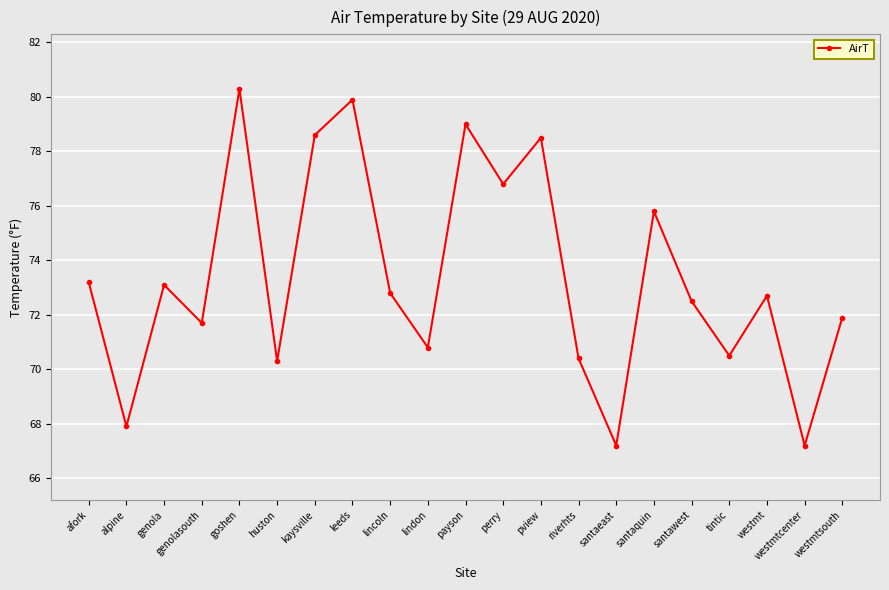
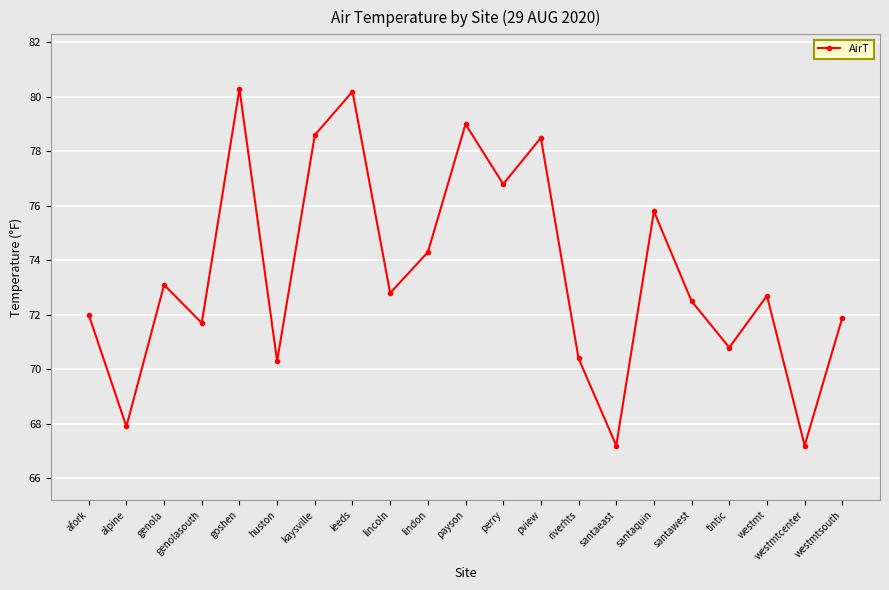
  {
-   "afork": 73.2,
+   "afork": 72.0,
    "alpine": 67.9,
    "genola": 73.1,
    "genolasouth": 71.7,
    "goshen": 80.3,
    "huston": 70.3,
    "kaysville": 78.6,
-   "leeds": 79.9,
+   "leeds": 80.2,
    "lincoln": 72.8,
-   "lindon": 70.8,
+   "lindon": 74.3,
    "payson": 79.0,
    "perry": 76.8,
    "pview": 78.5,
    "riverhts": 70.4,
    "santaeast": 67.2,
    "santaquin": 75.8,
    "santawest": 72.5,
-   "tintic": 70.5,
+   "tintic": 70.8,
    "westmt": 72.7,
    "westmtcenter": 67.2,
    "westmtsouth": 71.9
  }
